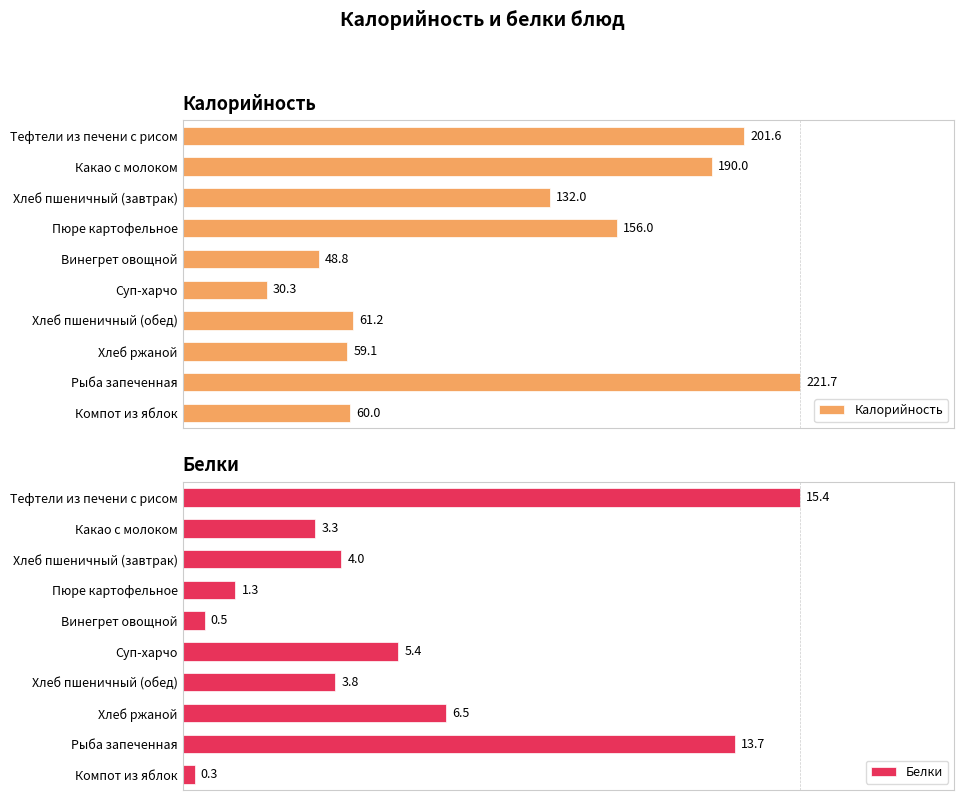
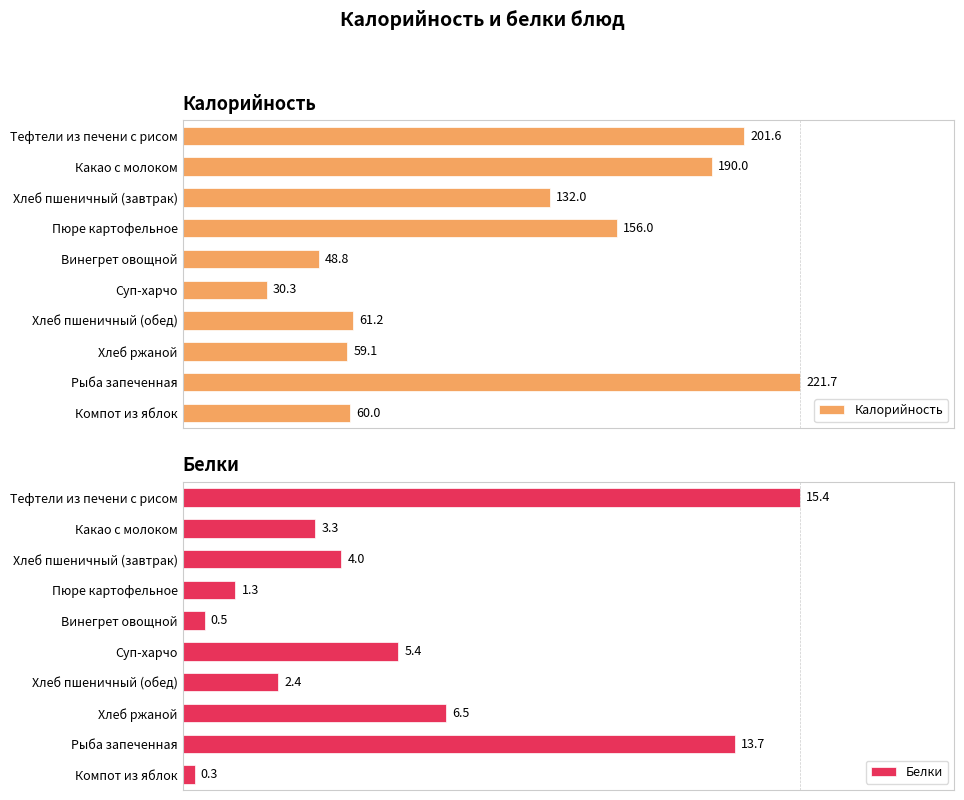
  {
    "Калорийность": {
      "Тефтели из печени с рисом": 201.6,
      "Какао с молоком": 190.0,
      "Хлеб пшеничный (завтрак)": 132.0,
      "Пюре картофельное": 156.0,
      "Винегрет овощной": 48.8,
      "Суп-харчо": 30.3,
      "Хлеб пшеничный (обед)": 61.2,
      "Хлеб ржаной": 59.1,
      "Рыба запеченная": 221.7,
      "Компот из яблок": 60.0
    },
    "Белки": {
      "Тефтели из печени с рисом": 15.4,
      "Какао с молоком": 3.3,
      "Хлеб пшеничный (завтрак)": 4.0,
      "Пюре картофельное": 1.3,
      "Винегрет овощной": 0.5,
      "Суп-харчо": 5.4,
-     "Хлеб пшеничный (обед)": 3.8,
+     "Хлеб пшеничный (обед)": 2.4,
      "Хлеб ржаной": 6.5,
      "Рыба запеченная": 13.7,
      "Компот из яблок": 0.3
    }
  }
